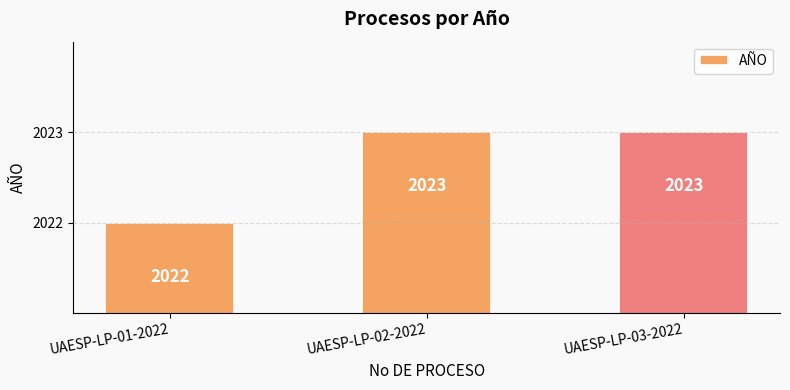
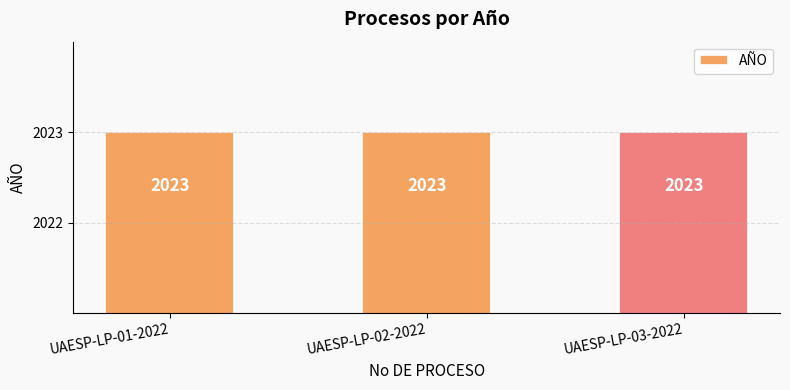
  {
-   "UAESP-LP-01-2022": 2022,
+   "UAESP-LP-01-2022": 2023,
    "UAESP-LP-02-2022": 2023,
    "UAESP-LP-03-2022": 2023
  }
